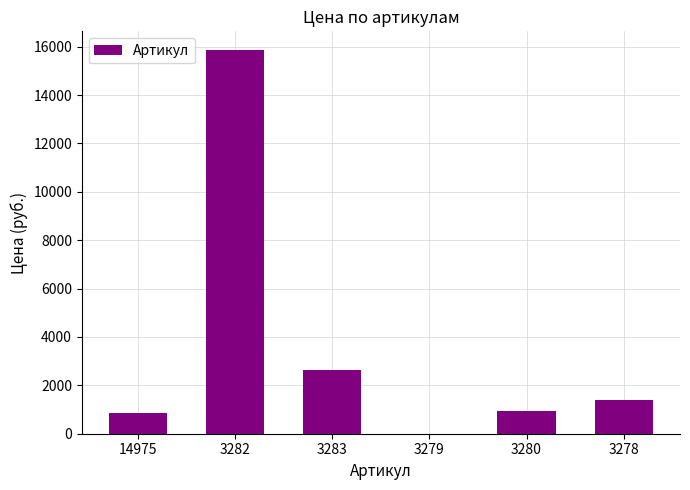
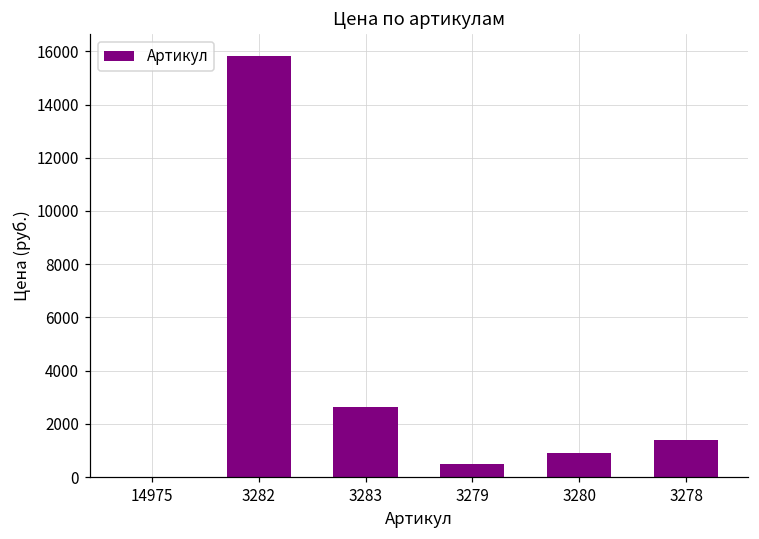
  {
-   "14975": 900,
+   "14975": 0,
    "3282": 15800,
    "3283": 2600,
-   "3279": 0,
+   "3279": 500,
    "3280": 900,
    "3278": 1400
  }
